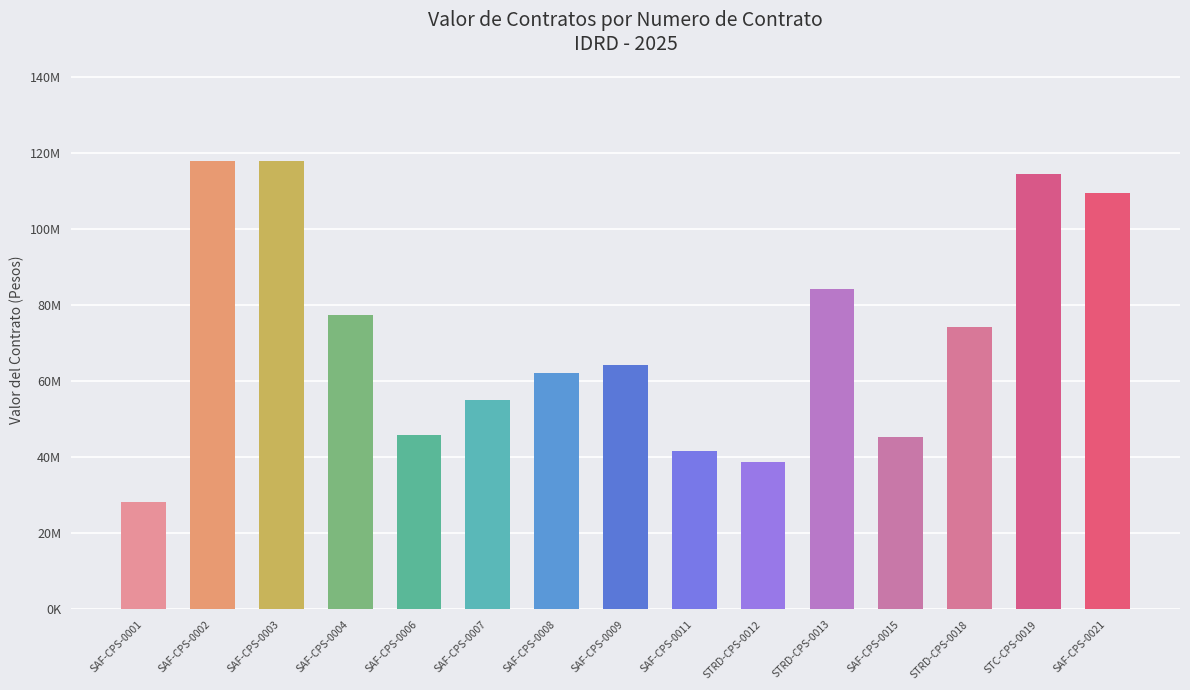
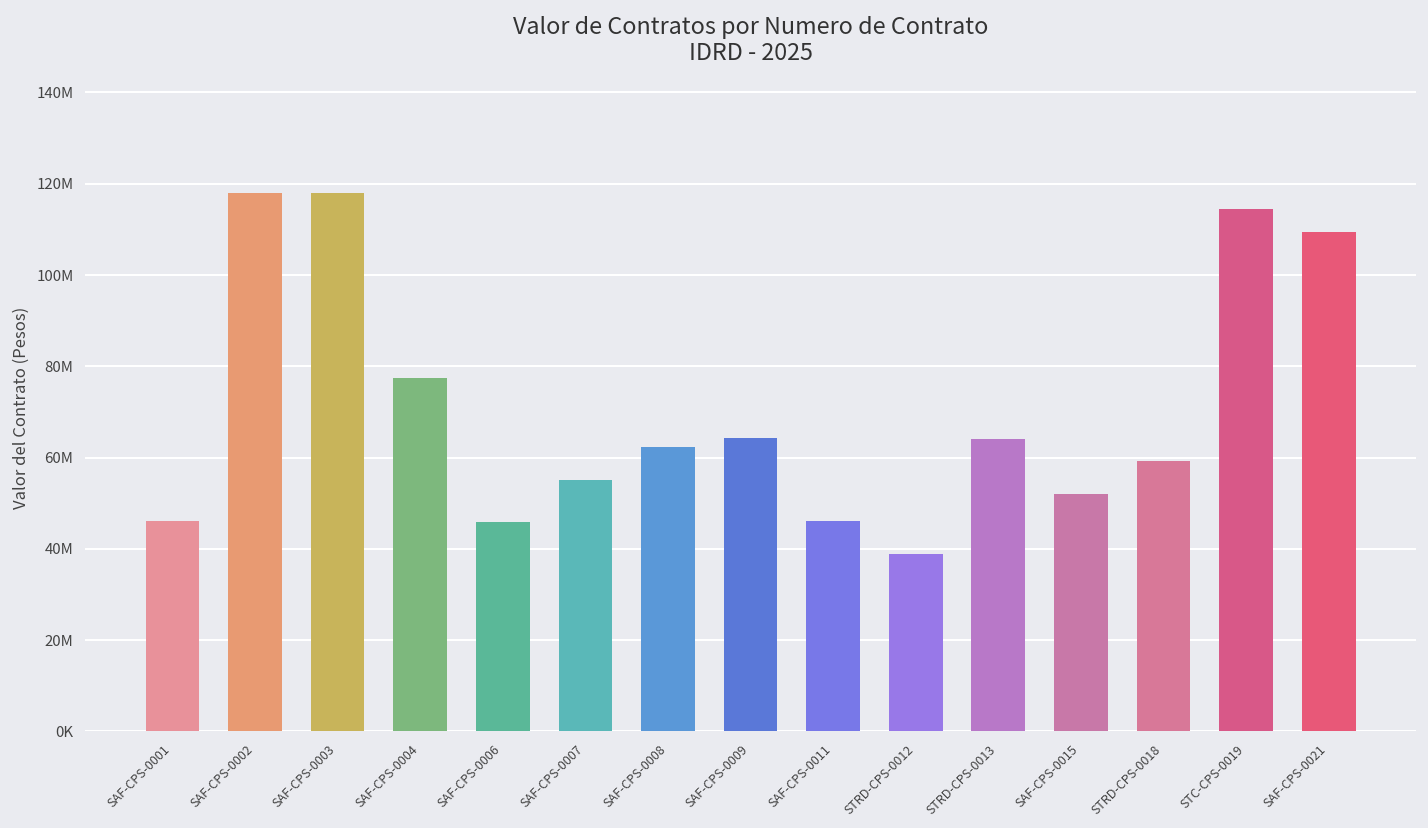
  {
-   "SAF-CPS-0001": 28000000,
+   "SAF-CPS-0001": 46000000,
    "SAF-CPS-0002": 118000000,
    "SAF-CPS-0003": 118000000,
    "SAF-CPS-0004": 77000000,
    "SAF-CPS-0006": 46000000,
    "SAF-CPS-0007": 55000000,
    "SAF-CPS-0008": 62000000,
    "SAF-CPS-0009": 64000000,
-   "SAF-CPS-0011": 42000000,
+   "SAF-CPS-0011": 46000000,
    "STRD-CPS-0012": 39000000,
-   "STRD-CPS-0013": 84000000,
-   "SAF-CPS-0015": 45000000,
-   "STRD-CPS-0018": 74000000,
+   "STRD-CPS-0013": 64000000,
+   "SAF-CPS-0015": 52000000,
+   "STRD-CPS-0018": 59000000,
    "STC-CPS-0019": 114000000,
    "SAF-CPS-0021": 109000000
  }
